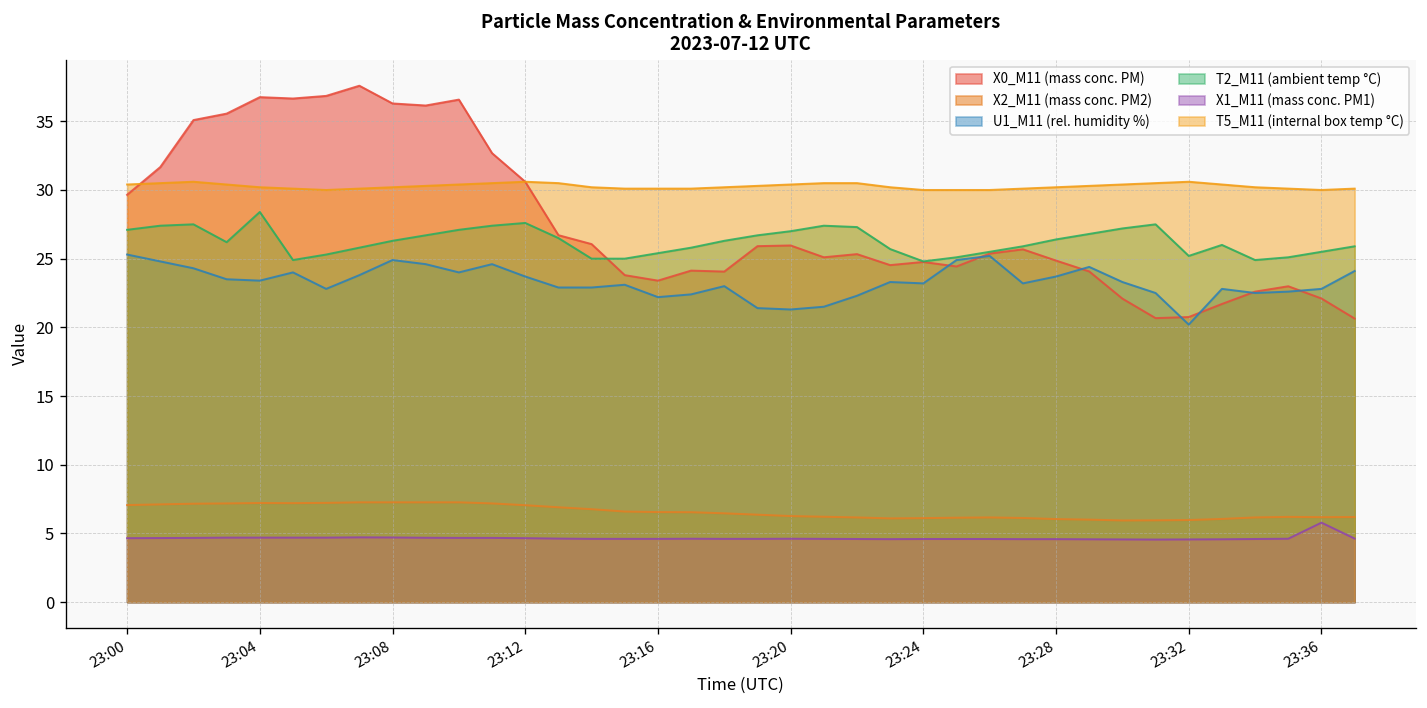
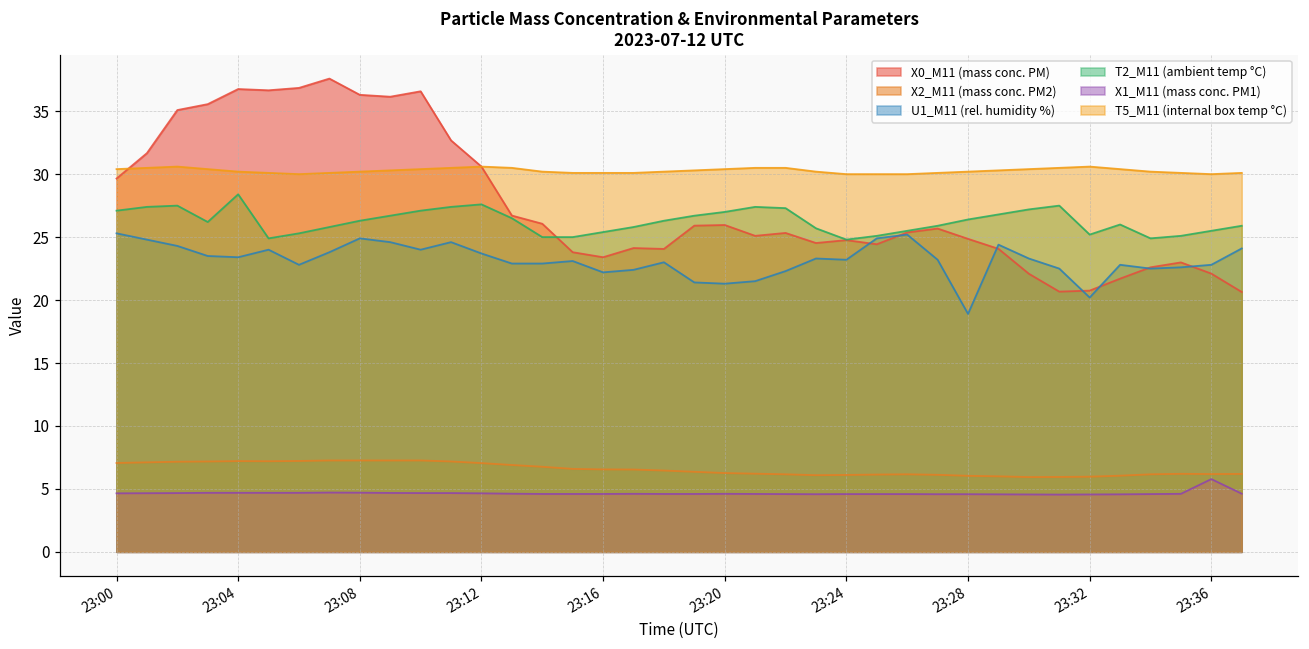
  {
    "U1_M11 (rel. humidity %)": {
      "23:00": 25.3,
      "23:04": 23.4,
      "23:08": 24.9,
      "23:12": 23.7,
      "23:16": 22.2,
      "23:20": 21.3,
      "23:24": 23.2,
-     "23:28": 23.7,
+     "23:28": 18.9,
      "23:32": 20.2,
      "23:36": 22.8
    },
    "T2_M11 (ambient temp °C)": {
      "23:00": 27.1,
      "23:04": 28.4,
      "23:08": 26.3,
      "23:12": 27.6,
      "23:16": 25.4,
      "23:20": 27.0,
      "23:28": 26.4,
      "23:32": 25.2,
      "23:36": 25.5
    },
    "X1_M11 (mass conc. PM1)": {
      "23:00": 4.7,
      "23:04": 4.7,
      "23:08": 4.7,
      "23:12": 4.7,
      "23:16": 4.6,
      "23:20": 4.6,
      "23:24": 4.6,
      "23:28": 4.6,
      "23:32": 4.6,
      "23:36": 5.8
    }
  }
